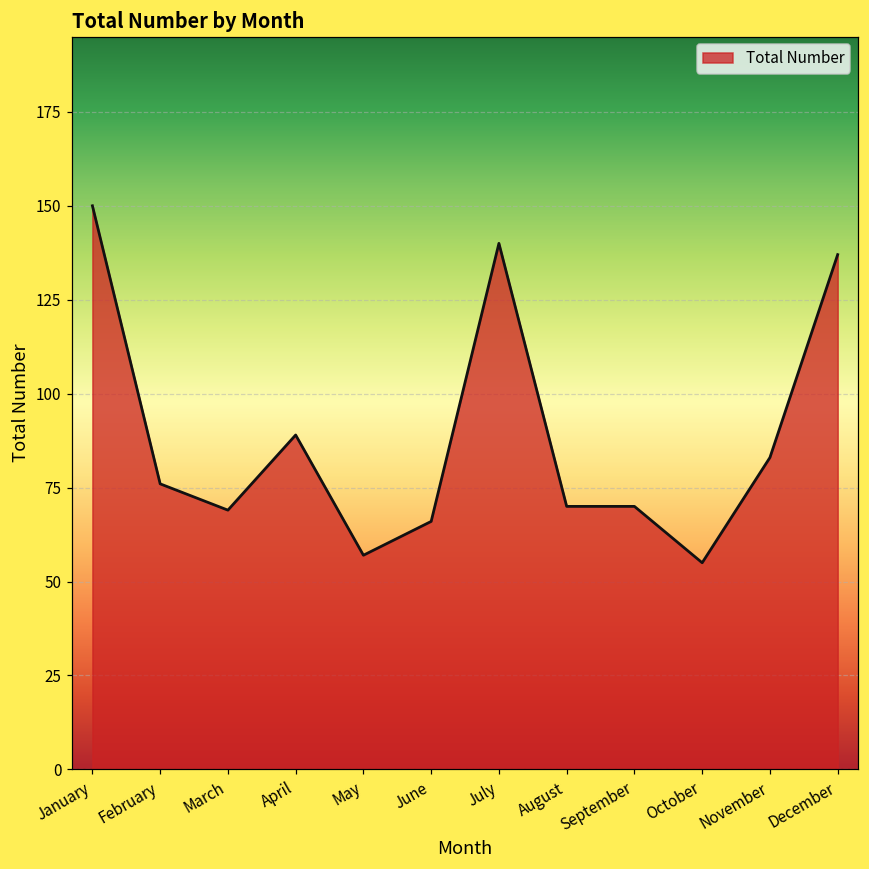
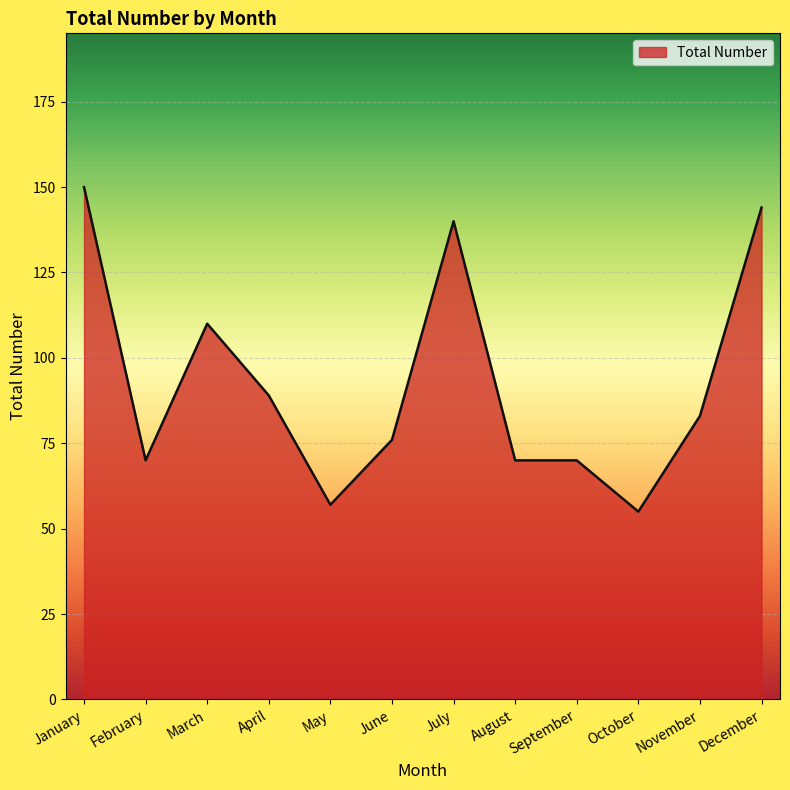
  {
    "January": 150,
-   "February": 76,
-   "March": 69,
+   "February": 70,
+   "March": 110,
    "April": 89,
    "May": 57,
-   "June": 66,
+   "June": 76,
    "July": 140,
    "August": 70,
    "September": 70,
    "October": 55,
    "November": 83,
-   "December": 137
+   "December": 144
  }
